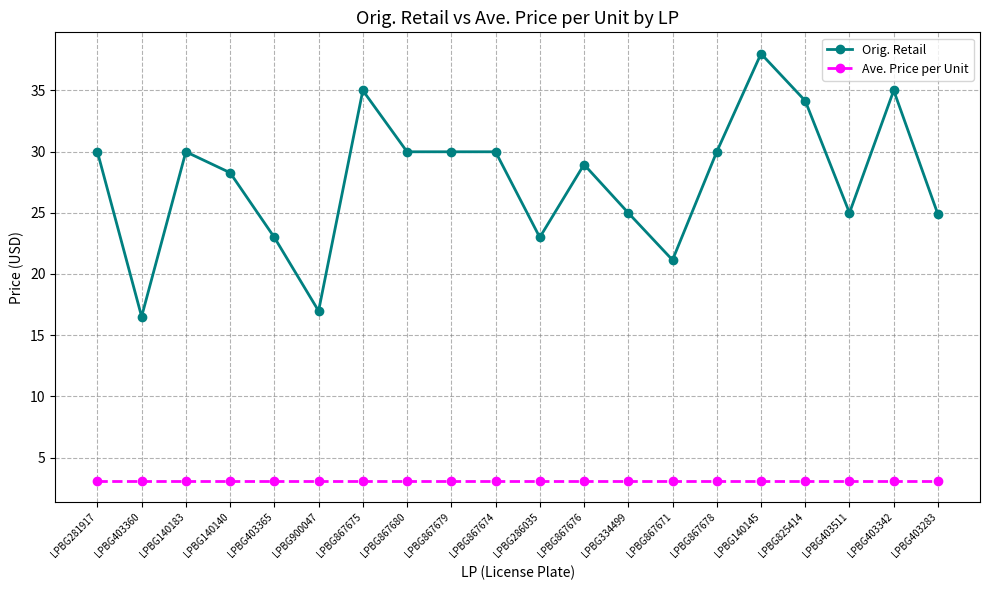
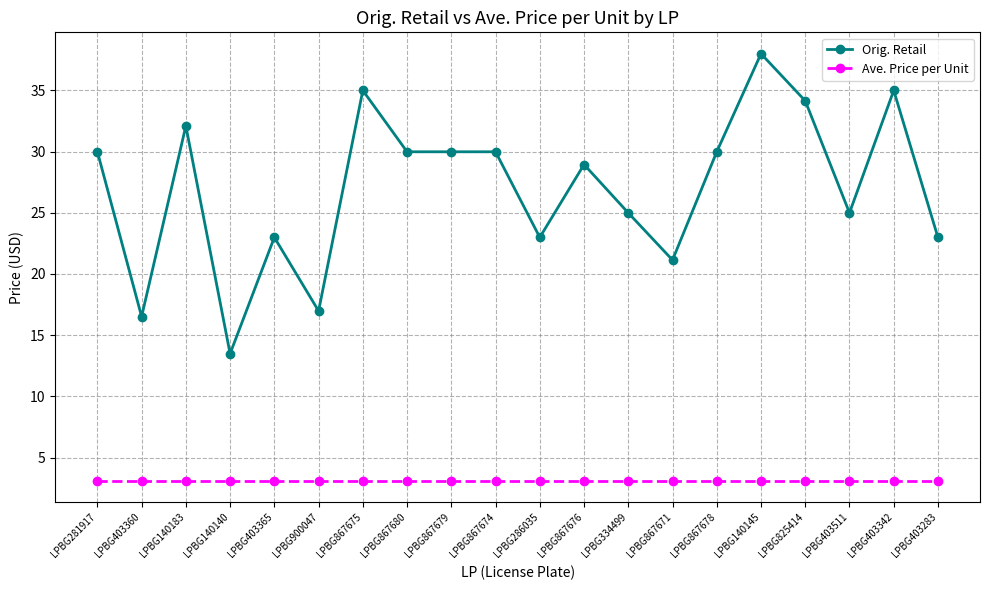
  {
    "Orig. Retail": {
      "LPBG281917": 30.0,
      "LPBG403360": 16.5,
-     "LPBG140183": 30.0,
-     "LPBG140140": 28.3,
+     "LPBG140183": 32.1,
+     "LPBG140140": 13.5,
      "LPBG403365": 23.0,
      "LPBG900047": 17.0,
      "LPBG867675": 35.0,
      "LPBG867680": 30.0,
      "LPBG867679": 30.0,
      "LPBG867674": 30.0,
      "LPBG286035": 23.0,
      "LPBG867676": 28.9,
      "LPBG334499": 25.0,
      "LPBG867671": 21.1,
      "LPBG867678": 30.0,
      "LPBG140145": 38.0,
      "LPBG825414": 34.1,
      "LPBG403511": 25.0,
      "LPBG403342": 35.0,
-     "LPBG403283": 24.9
+     "LPBG403283": 23.0
    },
    "Ave. Price per Unit": {
      "LPBG281917": 3.1,
      "LPBG403360": 3.1,
      "LPBG140183": 3.1,
      "LPBG140140": 3.1,
      "LPBG403365": 3.1,
      "LPBG900047": 3.1,
      "LPBG867675": 3.1,
      "LPBG867680": 3.1,
      "LPBG867679": 3.1,
      "LPBG867674": 3.1,
      "LPBG286035": 3.1,
      "LPBG867676": 3.1,
      "LPBG334499": 3.1,
      "LPBG867671": 3.1,
      "LPBG867678": 3.1,
      "LPBG140145": 3.1,
      "LPBG825414": 3.1,
      "LPBG403511": 3.1,
      "LPBG403342": 3.1,
      "LPBG403283": 3.1
    }
  }
